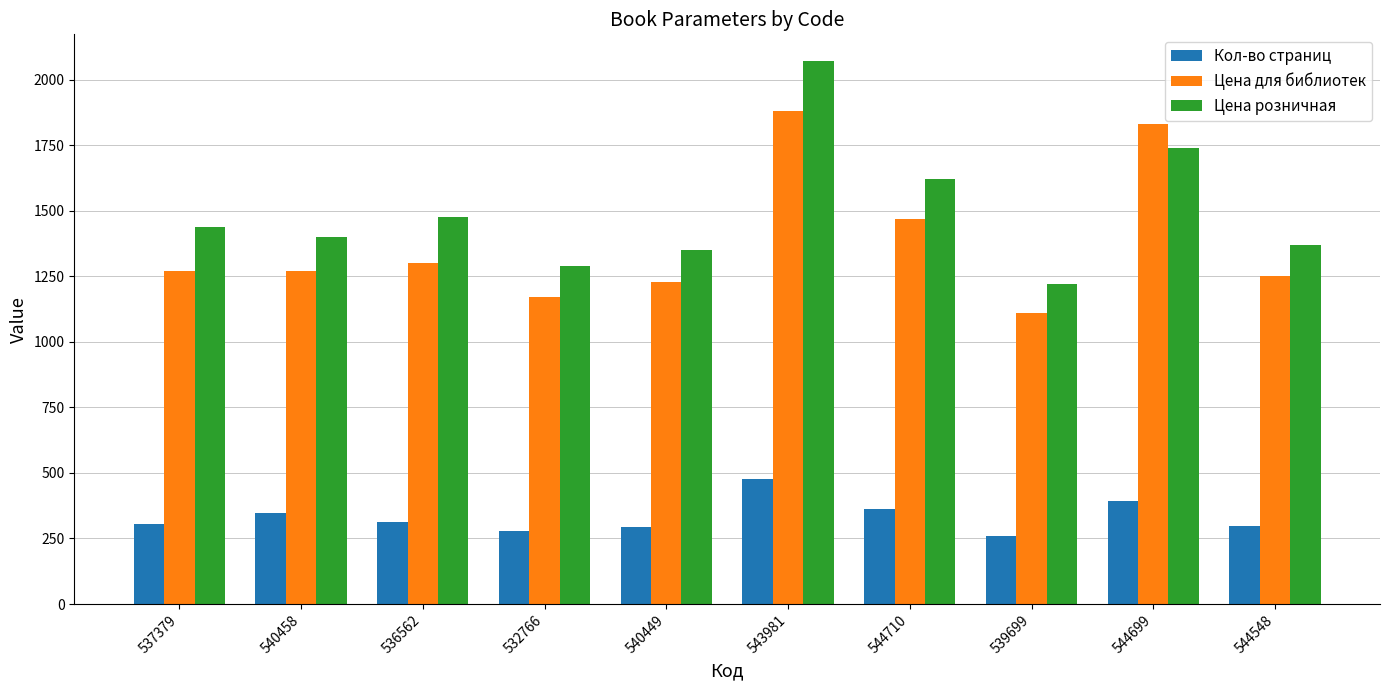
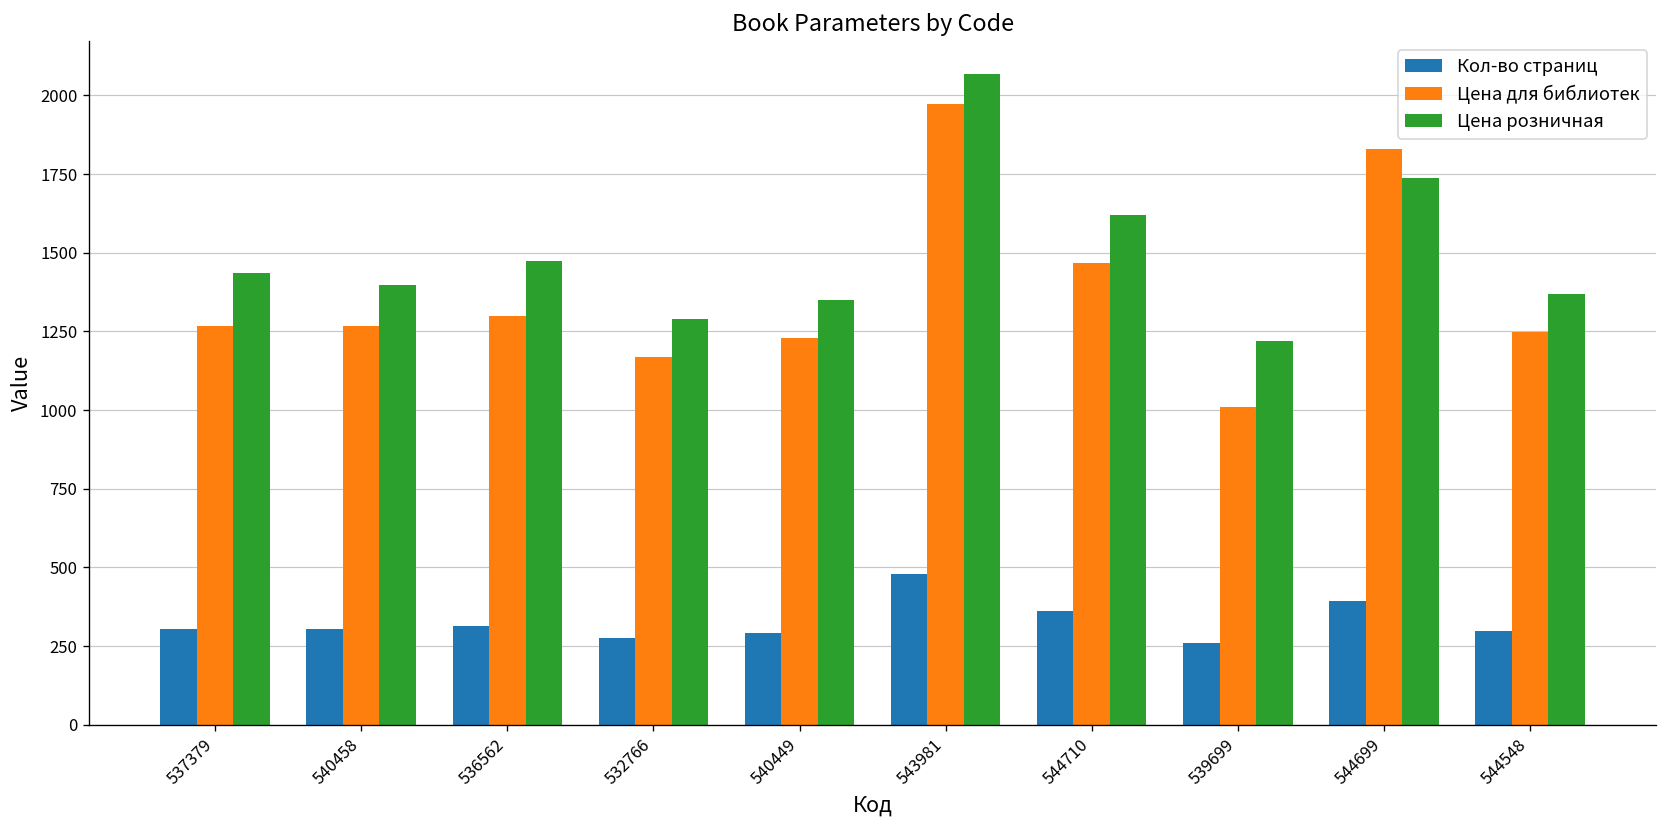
  {
    "Кол-во страниц": {
      "537379": 310,
-     "540458": 350,
+     "540458": 310,
      "536562": 310,
      "532766": 280,
      "540449": 290,
      "543981": 480,
      "544710": 360,
      "539699": 260,
      "544699": 390,
      "544548": 300
    },
    "Цена для библиотек": {
      "537379": 1270,
      "540458": 1270,
      "536562": 1300,
      "532766": 1170,
      "540449": 1230,
-     "543981": 1880,
+     "543981": 1970,
      "544710": 1470,
-     "539699": 1110,
+     "539699": 1010,
      "544699": 1830,
      "544548": 1250
    },
    "Цена розничная": {
      "537379": 1440,
      "540458": 1400,
      "536562": 1470,
      "532766": 1290,
      "540449": 1350,
      "543981": 2070,
      "544710": 1620,
      "539699": 1220,
      "544699": 1740,
      "544548": 1370
    }
  }
